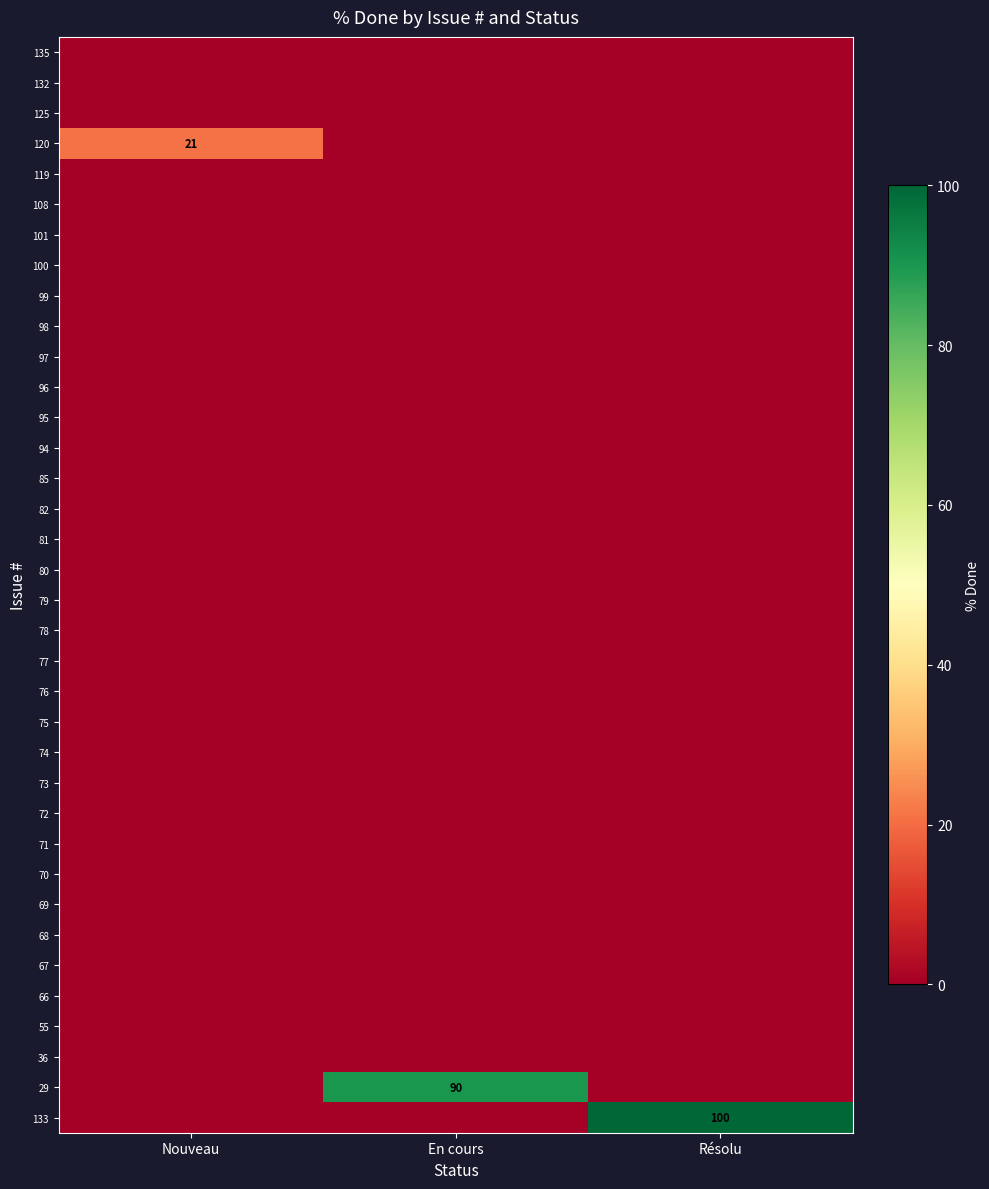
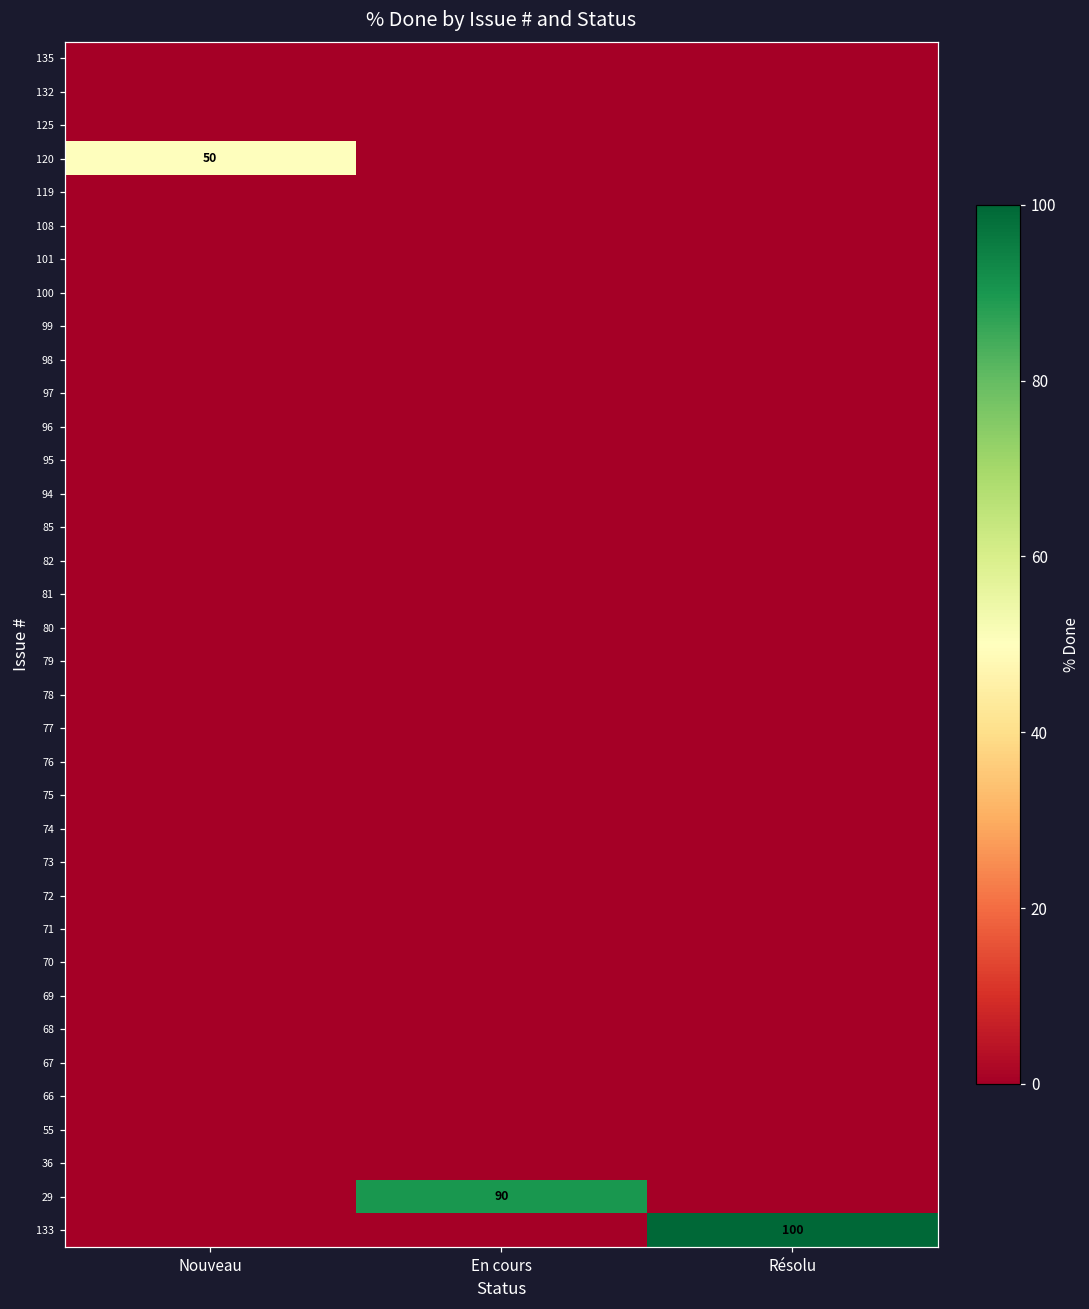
  {
    "120": {
-     "Nouveau": 21
+     "Nouveau": 50
    },
    "29": {
      "En cours": 90
    },
    "133": {
      "Résolu": 100
    }
  }
